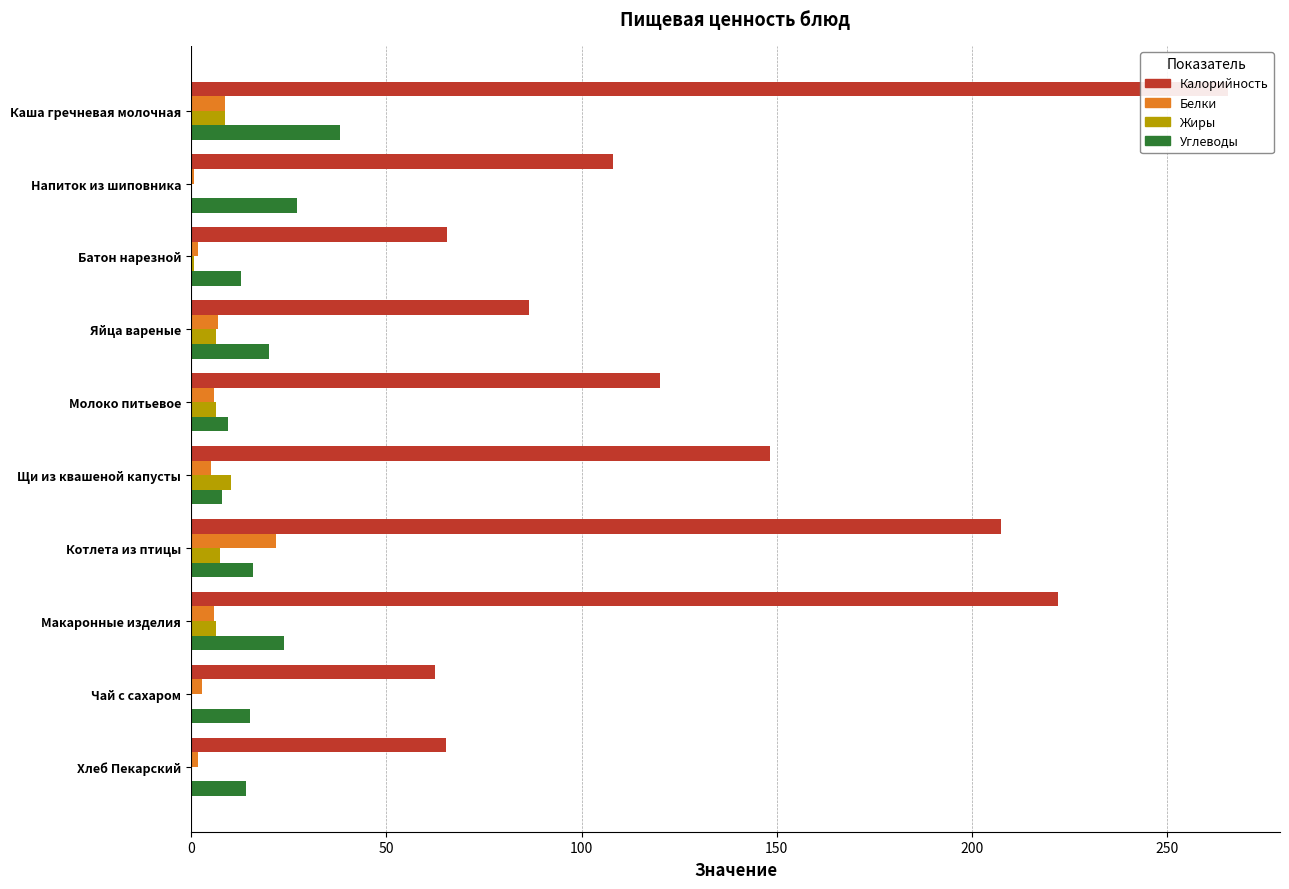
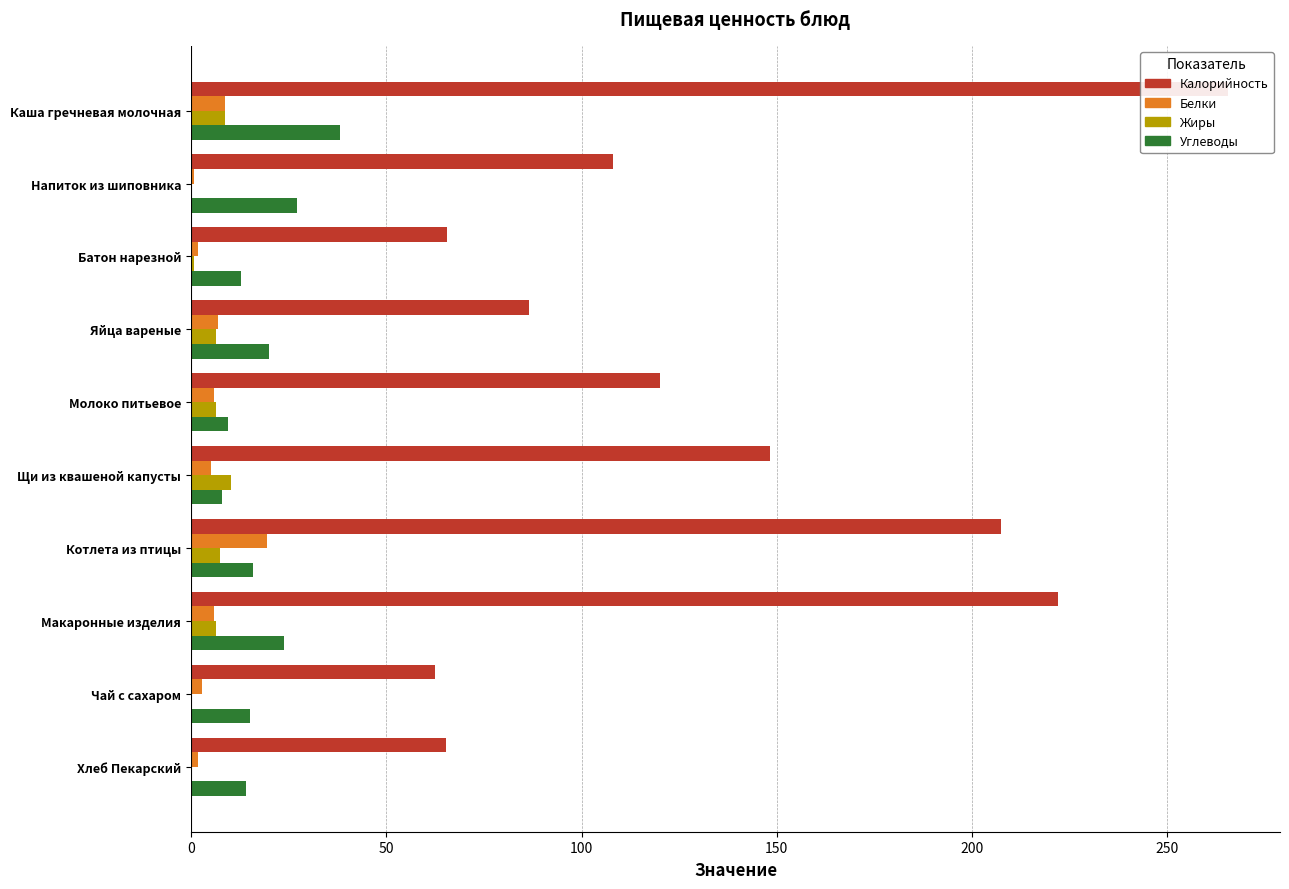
  {
    "Калорийность": {
      "Напиток из шиповника": 108,
      "Батон нарезной": 66,
      "Яйца вареные": 87,
      "Молоко питьевое": 120,
      "Щи из квашеной капусты": 148,
      "Котлета из птицы": 207,
      "Макаронные изделия": 222,
      "Чай с сахаром": 63,
      "Хлеб Пекарский": 65
    },
    "Белки": {
      "Каша гречневая молочная": 9,
      "Напиток из шиповника": 1,
      "Батон нарезной": 2,
      "Яйца вареные": 7,
      "Молоко питьевое": 6,
      "Щи из квашеной капусты": 5,
-     "Котлета из птицы": 22,
+     "Котлета из птицы": 19,
      "Макаронные изделия": 6,
      "Чай с сахаром": 3,
      "Хлеб Пекарский": 2
    },
    "Жиры": {
      "Каша гречневая молочная": 9,
      "Напиток из шиповника": 0,
      "Батон нарезной": 1,
      "Яйца вареные": 6,
      "Молоко питьевое": 6,
      "Щи из квашеной капусты": 10,
      "Котлета из птицы": 7,
      "Макаронные изделия": 6,
      "Чай с сахаром": 0
    },
    "Углеводы": {
      "Каша гречневая молочная": 38,
      "Напиток из шиповника": 27,
      "Батон нарезной": 13,
      "Яйца вареные": 20,
      "Молоко питьевое": 9,
      "Щи из квашеной капусты": 8,
      "Котлета из птицы": 16,
      "Макаронные изделия": 24,
      "Чай с сахаром": 15,
      "Хлеб Пекарский": 14
    }
  }
